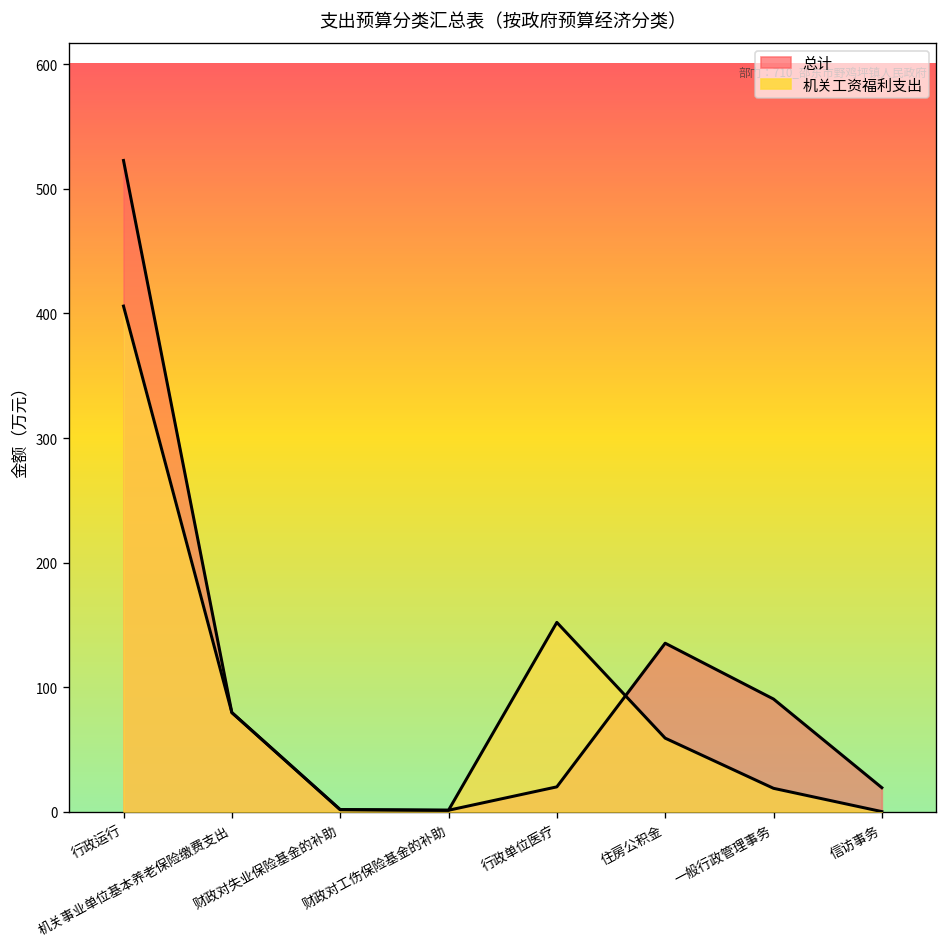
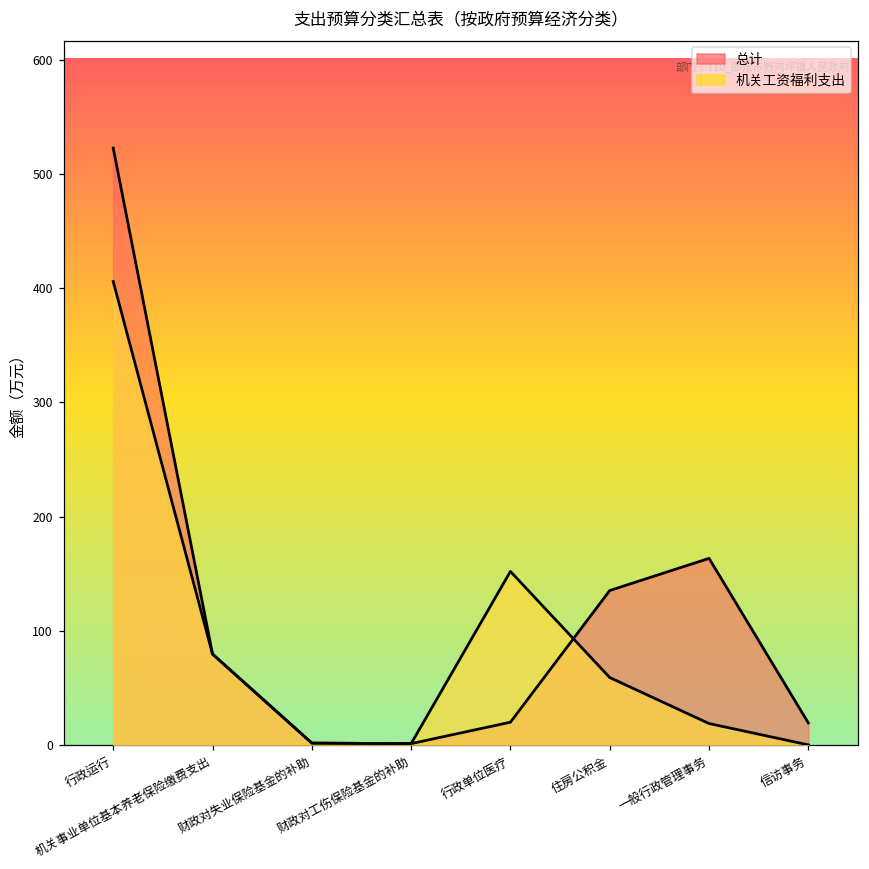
  {
    "总计": {
      "行政运行": 523,
      "行政单位医疗": 20,
      "住房公积金": 135,
-     "一般行政管理事务": 90,
+     "一般行政管理事务": 163,
      "信访事务": 19
    },
    "机关工资福利支出": {
      "行政运行": 406,
      "行政单位医疗": 152,
      "住房公积金": 59,
      "一般行政管理事务": 19,
      "信访事务": 0
    }
  }
